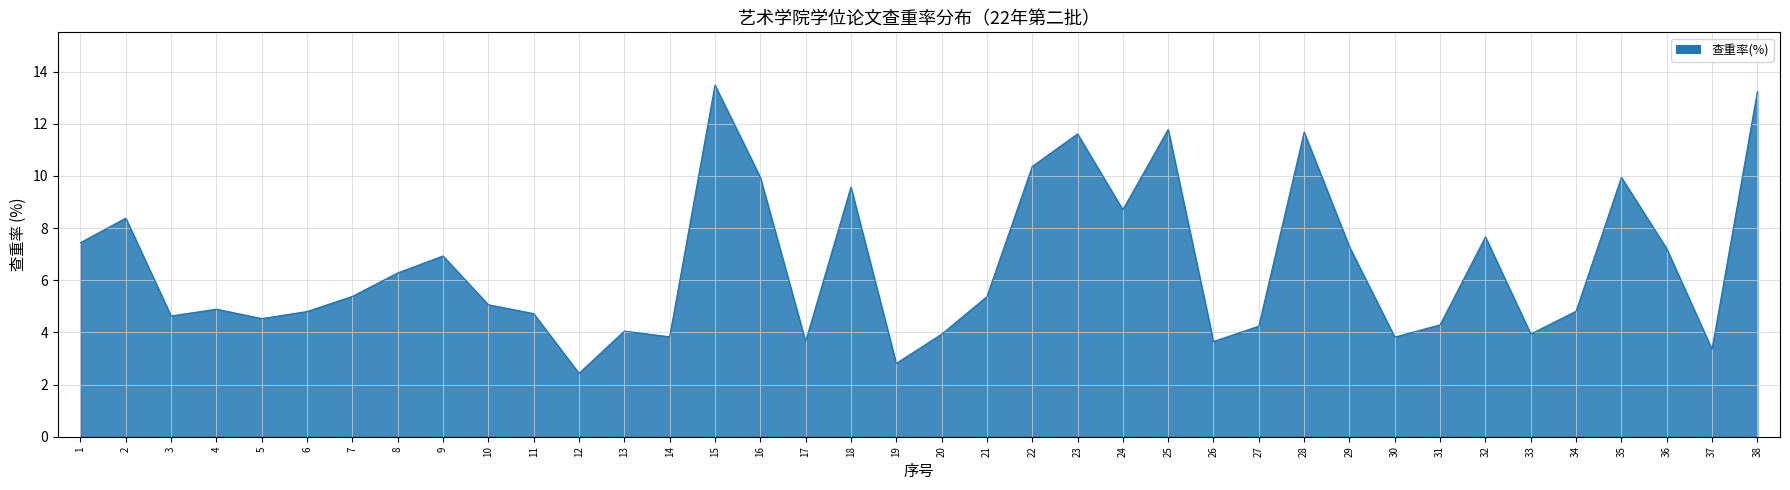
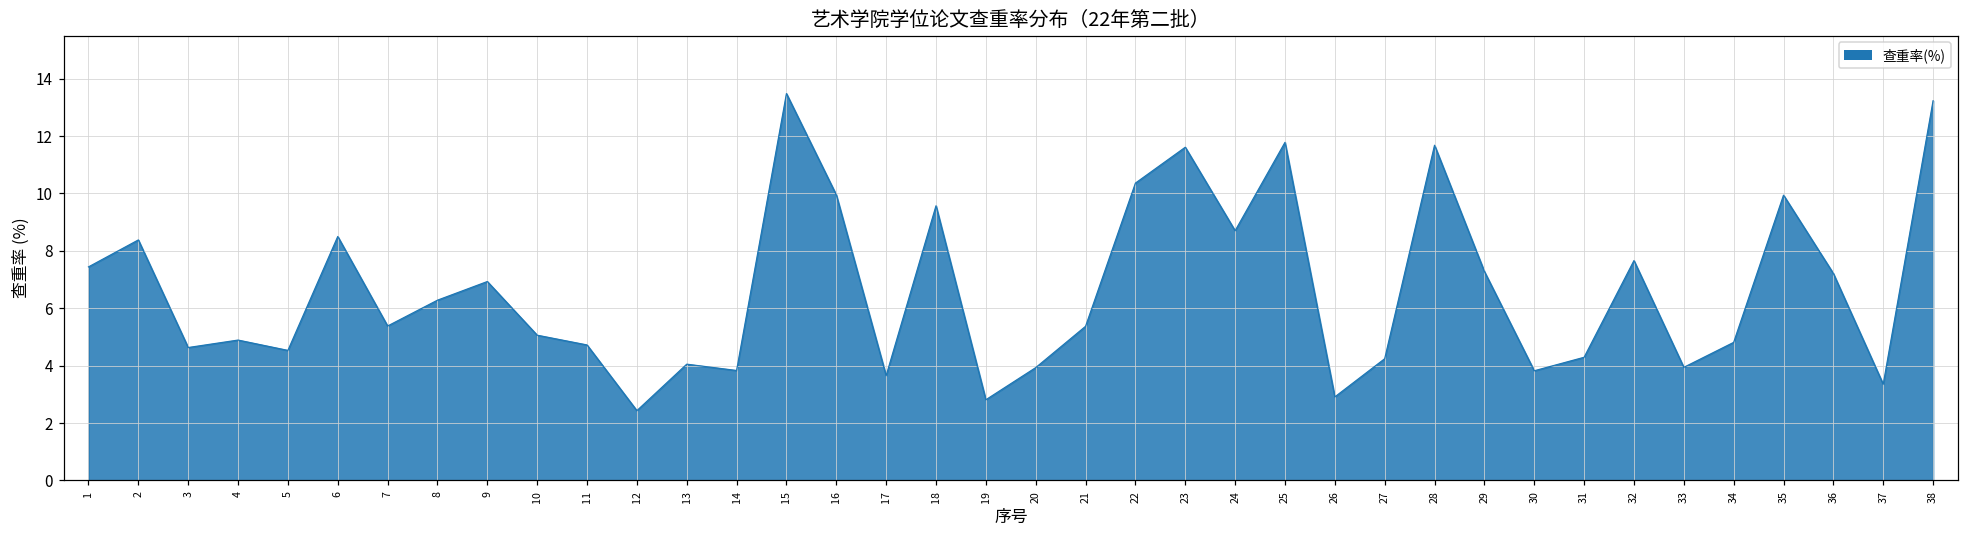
  {
    "1": 7.4,
    "2": 8.4,
    "3": 4.6,
    "4": 4.9,
    "5": 4.5,
-   "6": 4.8,
+   "6": 8.5,
    "7": 5.4,
    "8": 6.3,
    "9": 6.9,
    "10": 5.1,
    "11": 4.7,
    "12": 2.4,
    "13": 4.1,
    "14": 3.8,
    "15": 13.5,
    "16": 10.0,
    "17": 3.7,
    "18": 9.6,
    "19": 2.8,
    "20": 3.9,
    "21": 5.4,
    "22": 10.4,
    "23": 11.6,
    "24": 8.7,
    "25": 11.8,
-   "26": 3.7,
+   "26": 2.9,
    "27": 4.2,
    "28": 11.7,
    "29": 7.3,
    "30": 3.8,
    "31": 4.3,
    "32": 7.7,
    "33": 3.9,
    "34": 4.8,
    "35": 9.9,
    "36": 7.2,
    "37": 3.4,
    "38": 13.2
  }
